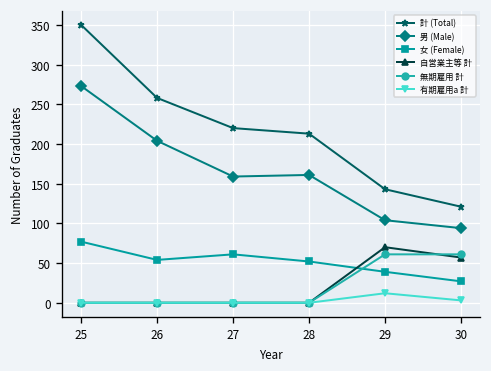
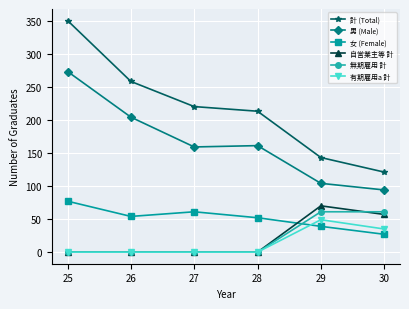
  {
    "有期雇用a 計": {
-     "29": 10,
-     "30": 0
+     "29": 50,
+     "30": 40
    }
  }
